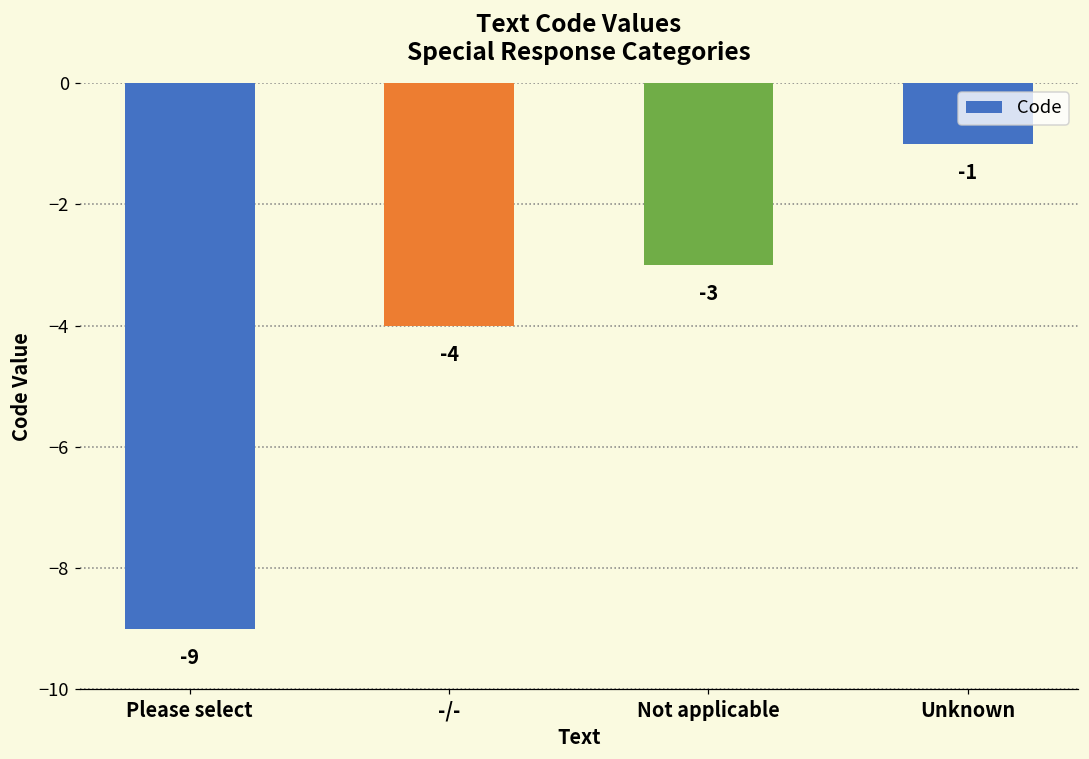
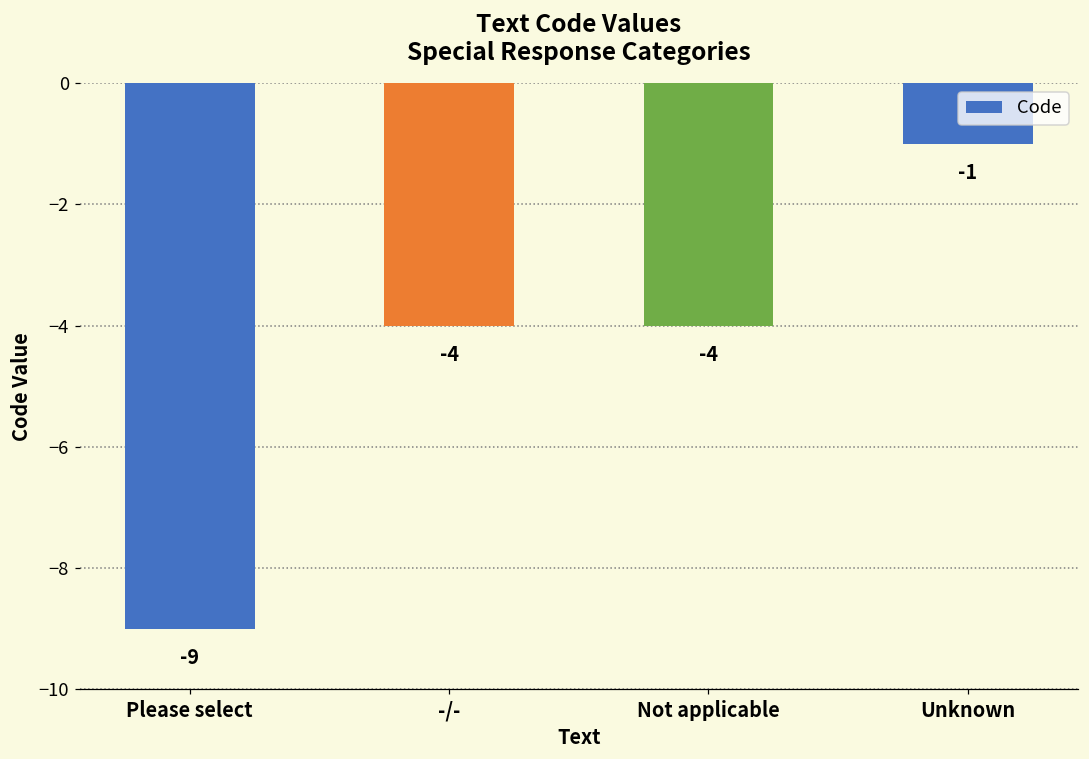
  {
    "Please select": -9,
    "-/-": -4,
-   "Not applicable": -3,
+   "Not applicable": -4,
    "Unknown": -1
  }
